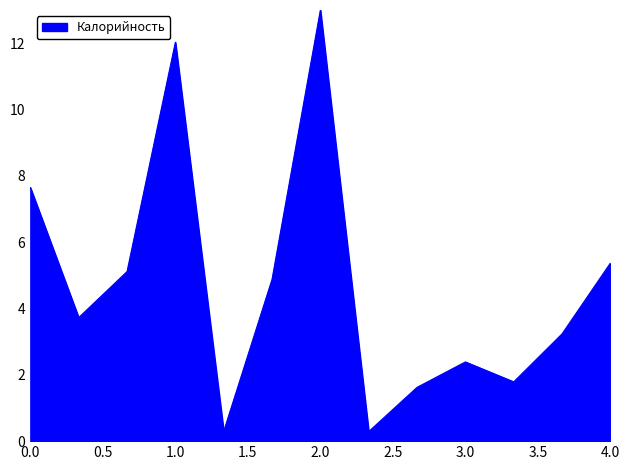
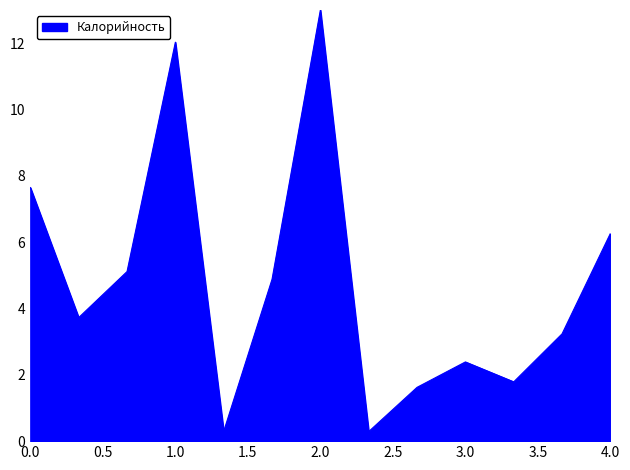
  {
    "0.0": 7.6,
    "1.0": 12.0,
    "2.0": 13.0,
    "3.0": 2.4,
-   "4.0": 5.4
+   "4.0": 6.3
  }
